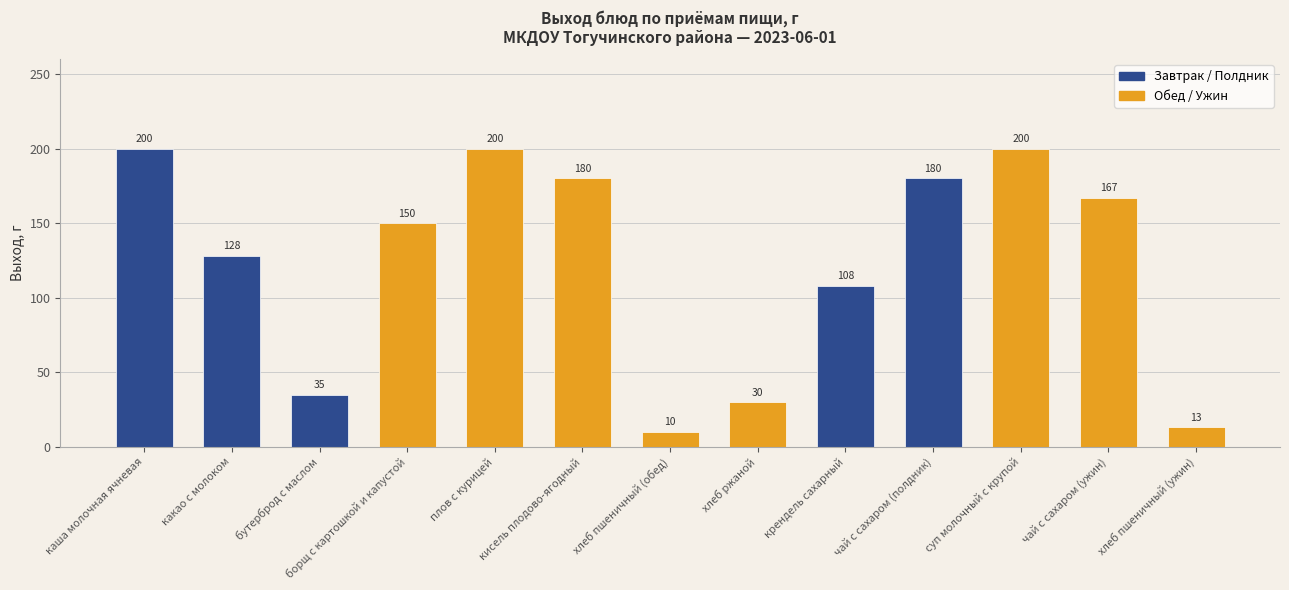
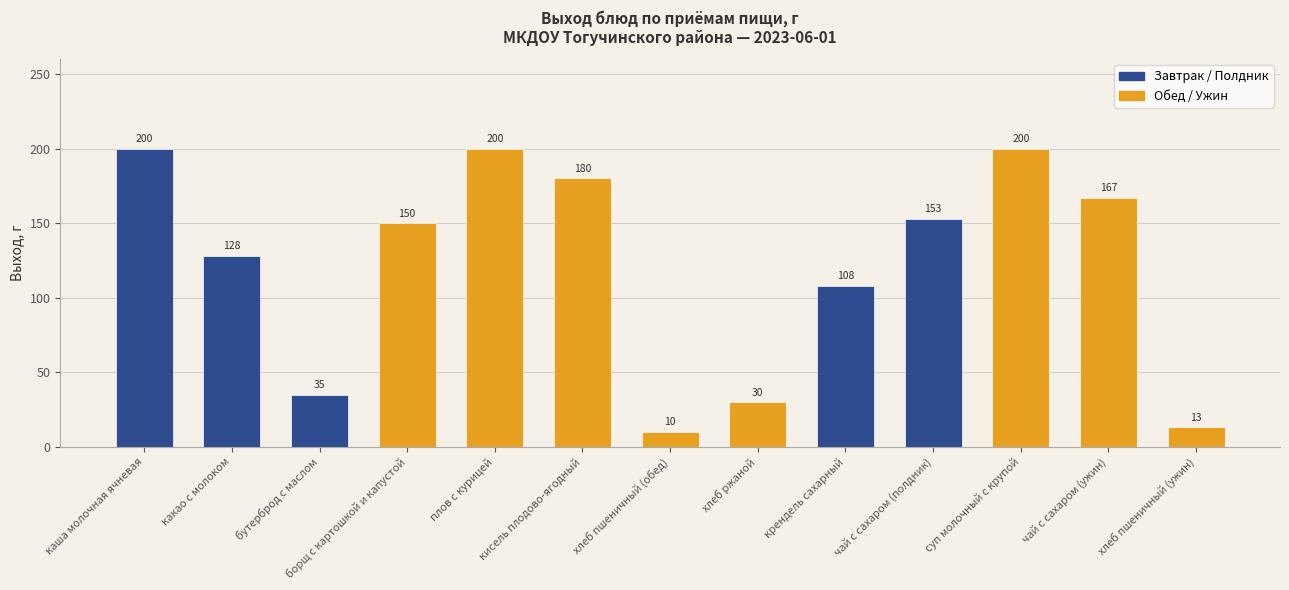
  {
    "каша молочная ячневая": 200,
    "какао с молоком": 128,
    "бутерброд с маслом": 35,
    "борщ с картошкой и капустой": 150,
    "плов с курицей": 200,
    "кисель плодово-ягодный": 180,
    "хлеб пшеничный (обед)": 10,
    "хлеб ржаной": 30,
    "крендель сахарный": 108,
-   "чай с сахаром (полдник)": 180,
+   "чай с сахаром (полдник)": 153,
    "суп молочный с крупой": 200,
    "чай с сахаром (ужин)": 167,
    "хлеб пшеничный (ужин)": 13
  }
